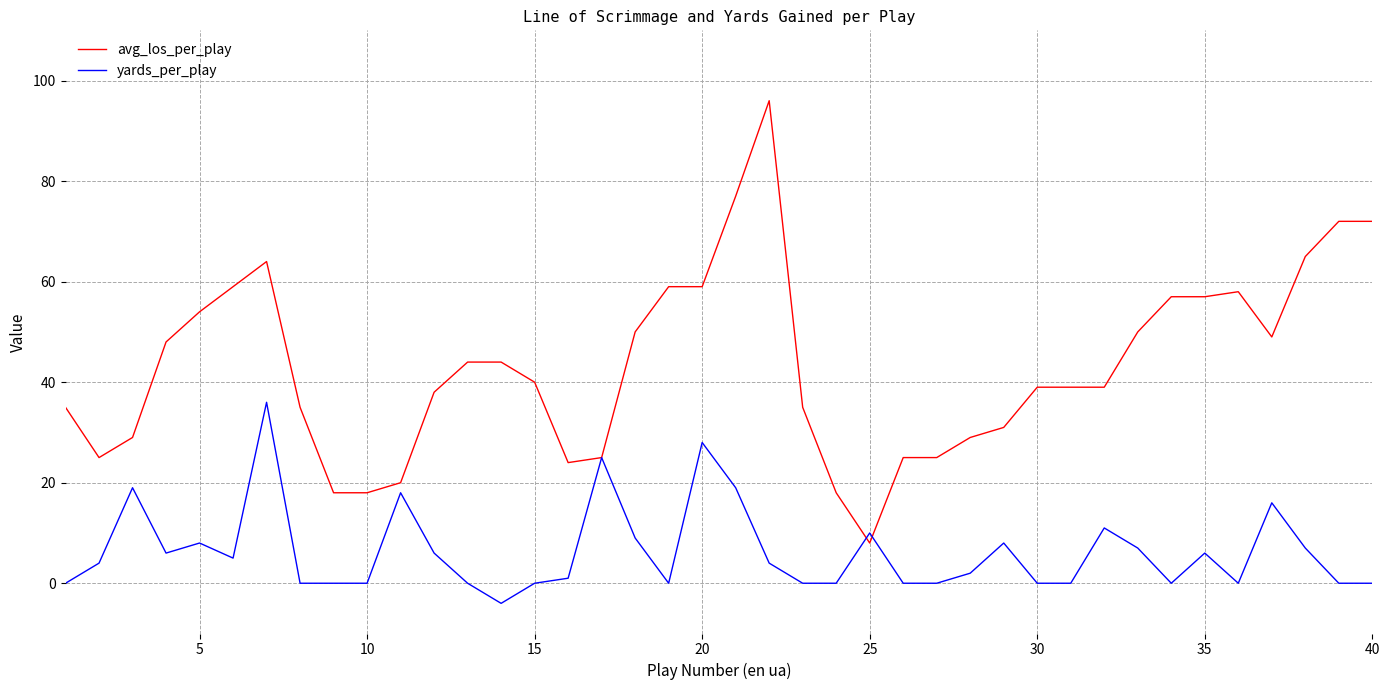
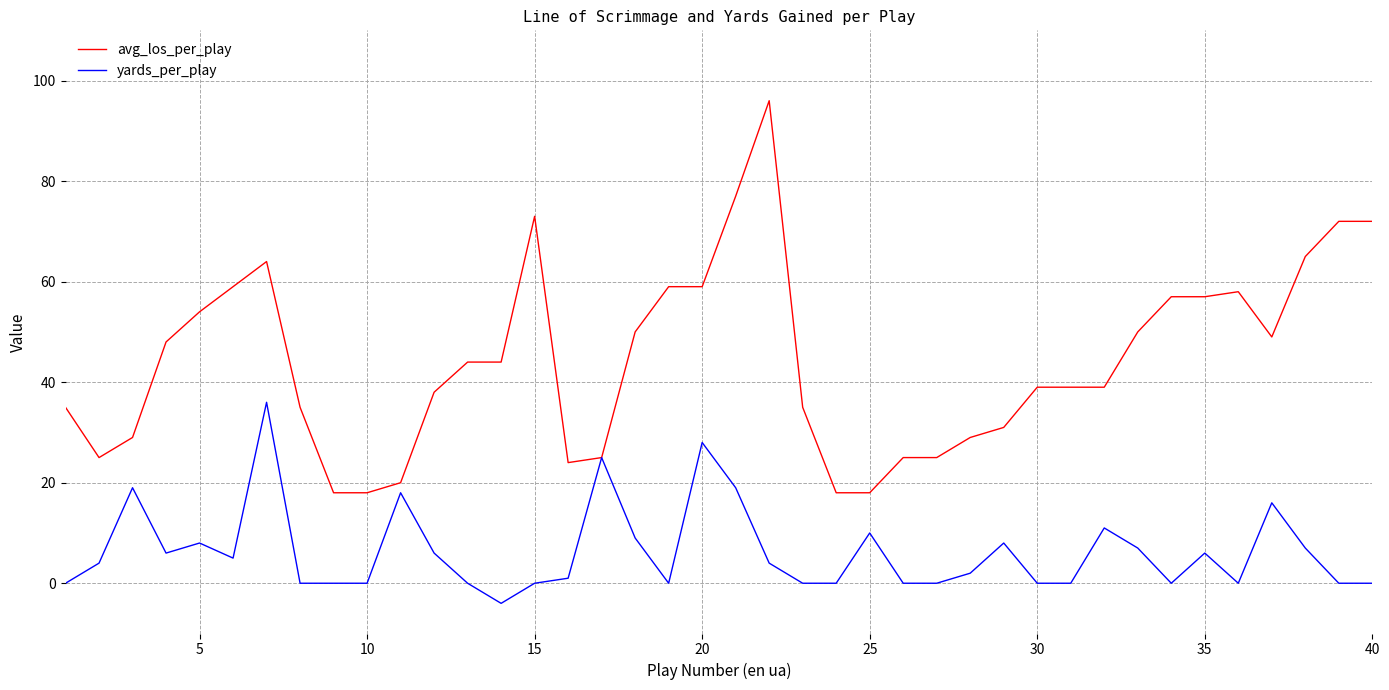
  {
    "avg_los_per_play": {
      "5": 54,
      "10": 18,
-     "15": 40,
+     "15": 73,
      "20": 59,
-     "25": 8,
+     "25": 18,
      "30": 39,
      "35": 57,
      "40": 72
    },
    "yards_per_play": {
      "5": 8,
      "10": 0,
      "15": 0,
      "20": 28,
      "25": 10,
      "30": 0,
      "35": 6,
      "40": 0
    }
  }
